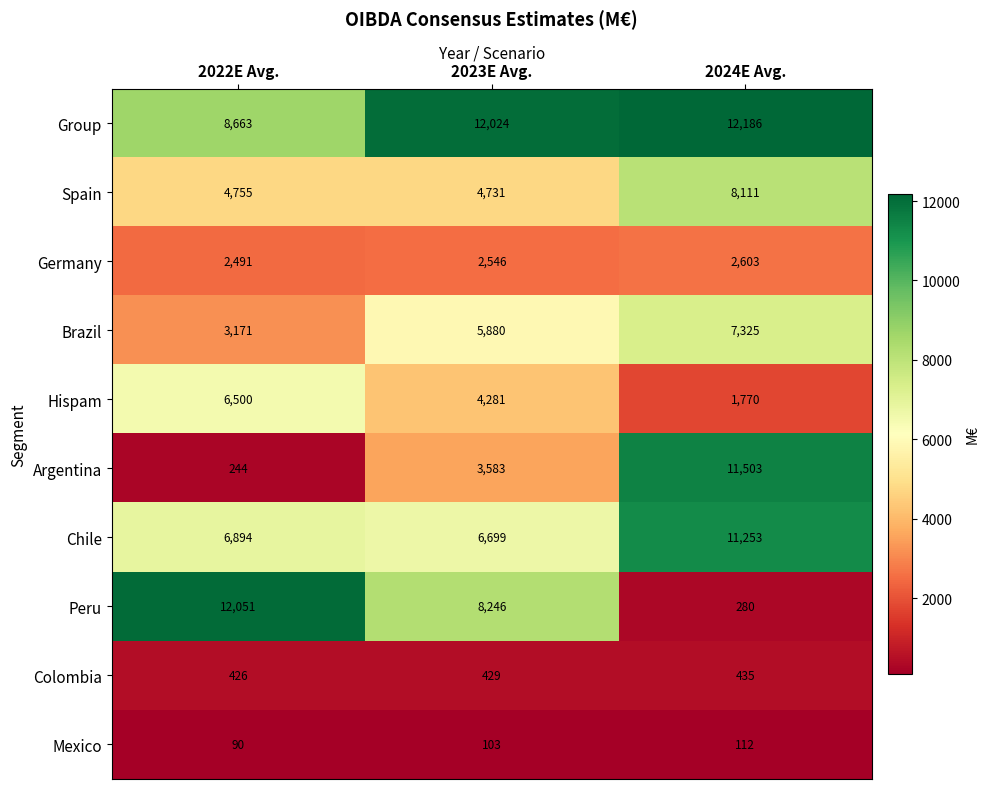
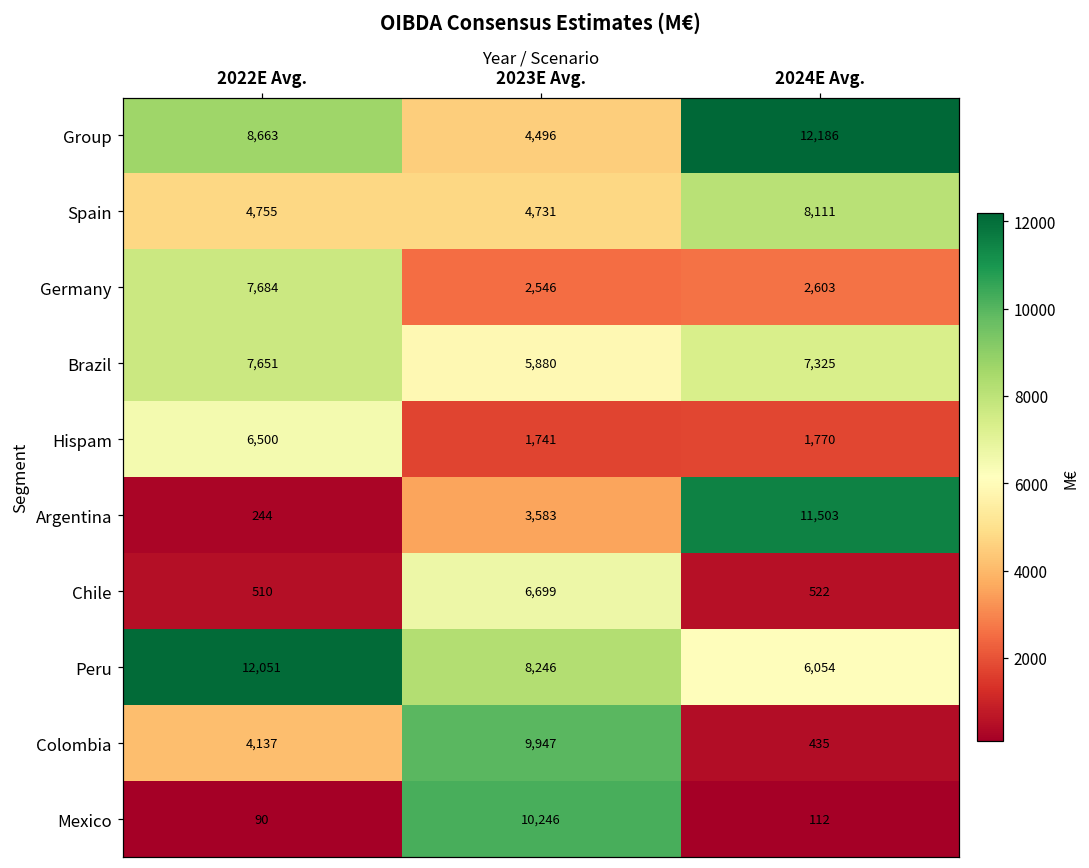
  {
    "Group": {
      "2022E Avg.": "8,663",
-     "2023E Avg.": "12,024",
+     "2023E Avg.": "4,496",
      "2024E Avg.": "12,186"
    },
    "Spain": {
      "2022E Avg.": "4,755",
      "2023E Avg.": "4,731",
      "2024E Avg.": "8,111"
    },
    "Germany": {
-     "2022E Avg.": "2,491",
+     "2022E Avg.": "7,684",
      "2023E Avg.": "2,546",
      "2024E Avg.": "2,603"
    },
    "Brazil": {
-     "2022E Avg.": "3,171",
+     "2022E Avg.": "7,651",
      "2023E Avg.": "5,880",
      "2024E Avg.": "7,325"
    },
    "Hispam": {
      "2022E Avg.": "6,500",
-     "2023E Avg.": "4,281",
+     "2023E Avg.": "1,741",
      "2024E Avg.": "1,770"
    },
    "Argentina": {
      "2022E Avg.": "244",
      "2023E Avg.": "3,583",
      "2024E Avg.": "11,503"
    },
    "Chile": {
-     "2022E Avg.": "6,894",
+     "2022E Avg.": "510",
      "2023E Avg.": "6,699",
-     "2024E Avg.": "11,253"
+     "2024E Avg.": "522"
    },
    "Peru": {
      "2022E Avg.": "12,051",
      "2023E Avg.": "8,246",
-     "2024E Avg.": "280"
+     "2024E Avg.": "6,054"
    },
    "Colombia": {
-     "2022E Avg.": "426",
-     "2023E Avg.": "429",
+     "2022E Avg.": "4,137",
+     "2023E Avg.": "9,947",
      "2024E Avg.": "435"
    },
    "Mexico": {
      "2022E Avg.": "90",
-     "2023E Avg.": "103",
+     "2023E Avg.": "10,246",
      "2024E Avg.": "112"
    }
  }
